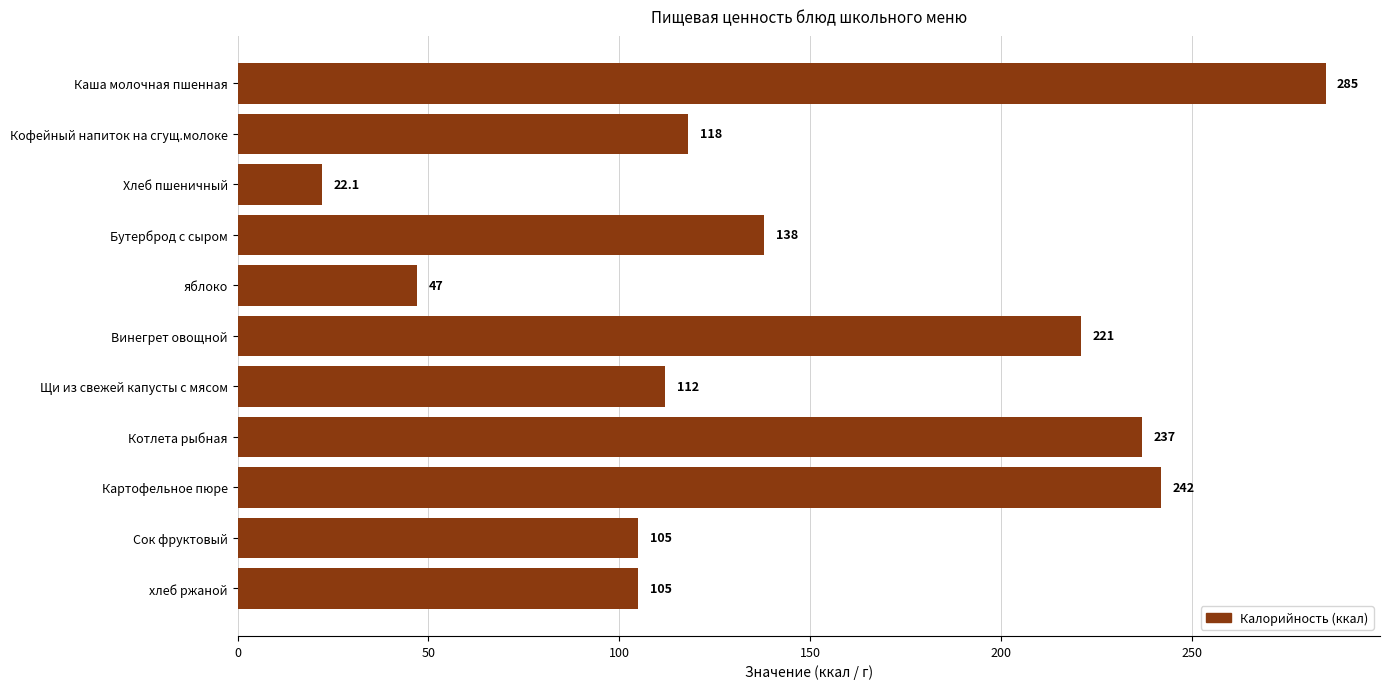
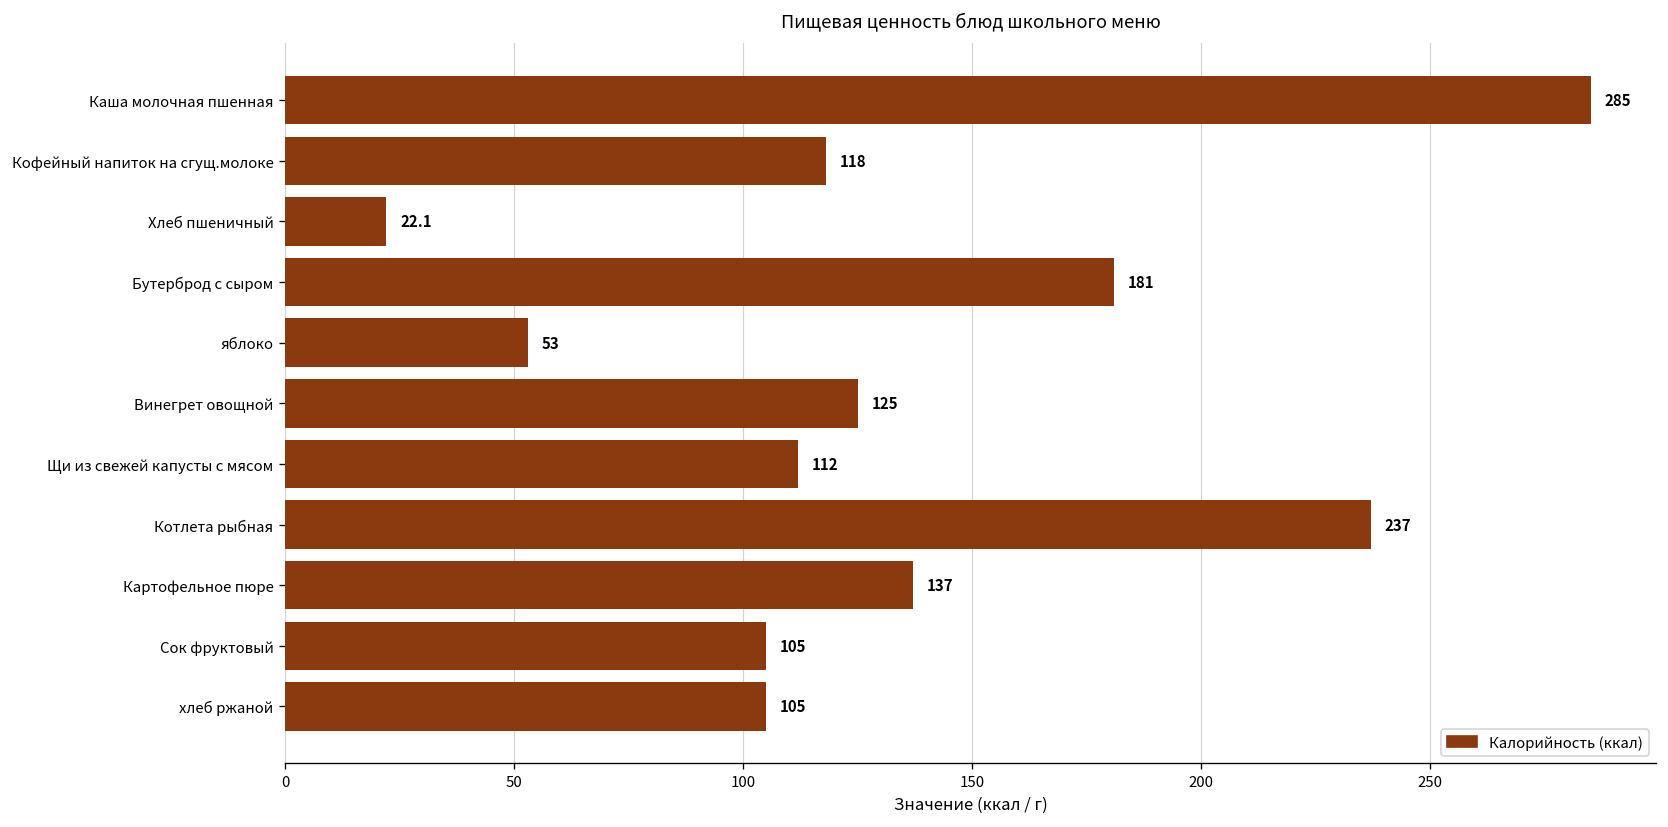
  {
    "Каша молочная пшенная": 285,
    "Кофейный напиток на сгущ.молоке": 118,
    "Хлеб пшеничный": 22.1,
-   "Бутерброд с сыром": 138,
-   "яблоко": 47,
-   "Винегрет овощной": 221,
+   "Бутерброд с сыром": 181,
+   "яблоко": 53,
+   "Винегрет овощной": 125,
    "Щи из свежей капусты с мясом": 112,
    "Котлета рыбная": 237,
-   "Картофельное пюре": 242,
+   "Картофельное пюре": 137,
    "Сок фруктовый": 105,
    "хлеб ржаной": 105
  }
